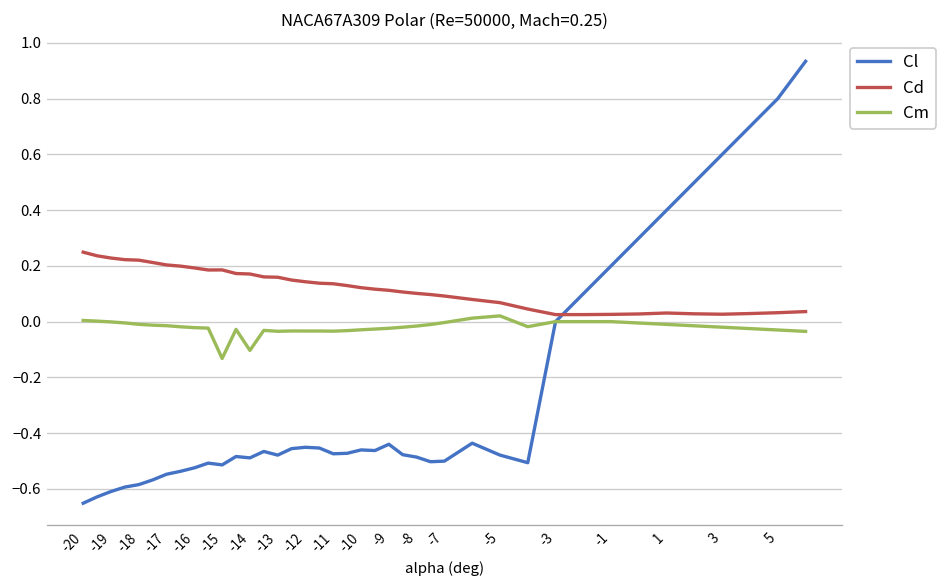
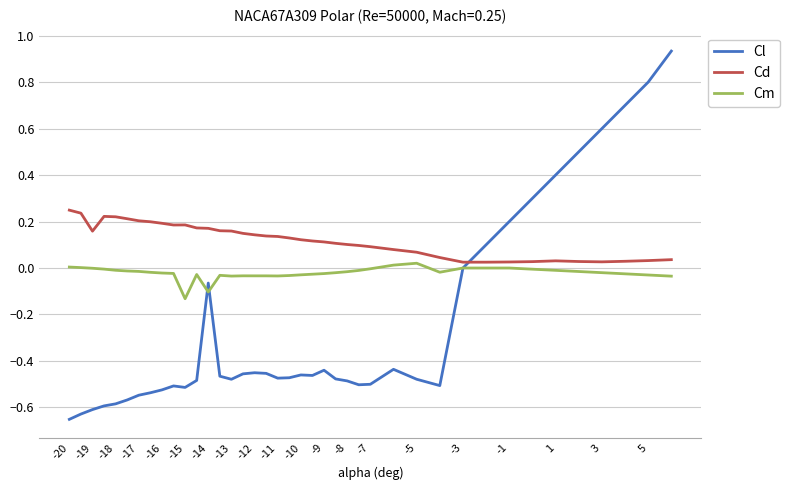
  {
    "Cl": {
      "-20": -0.65,
      "-19": -0.61,
      "-18": -0.58,
      "-17": -0.55,
      "-16": -0.52,
      "-15": -0.51,
-     "-14": -0.49,
+     "-14": -0.06,
      "-13": -0.48,
      "-12": -0.45,
      "-11": -0.47,
      "-10": -0.46,
      "-9": -0.44,
      "-8": -0.49,
      "-7": -0.50,
      "-5": -0.48,
      "-1": 0.20,
      "1": 0.40,
      "3": 0.60,
      "5": 0.80
    },
    "Cd": {
      "-20": 0.25,
-     "-19": 0.23,
+     "-19": 0.16,
      "-18": 0.22,
      "-17": 0.20,
      "-16": 0.19,
      "-15": 0.19,
      "-14": 0.17,
      "-13": 0.16,
      "-12": 0.14,
      "-11": 0.14,
      "-10": 0.12,
      "-9": 0.11,
      "-8": 0.10,
      "-7": 0.09,
      "-5": 0.07,
      "-3": 0.03,
      "-1": 0.03,
      "1": 0.03,
      "3": 0.03,
      "5": 0.03
    },
    "Cm": {
      "-20": 0.00,
      "-19": 0.00,
      "-18": -0.01,
      "-17": -0.01,
      "-16": -0.02,
      "-15": -0.13,
      "-14": -0.10,
      "-13": -0.03,
      "-12": -0.03,
      "-11": -0.03,
      "-10": -0.03,
      "-9": -0.02,
      "-8": -0.02,
      "-7": 0.00,
      "-5": 0.02,
      "-1": 0.00,
      "1": -0.01,
      "3": -0.02,
      "5": -0.03
    }
  }
